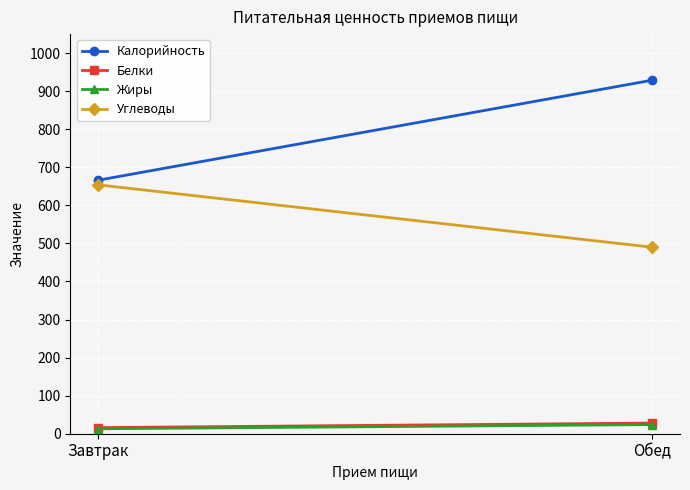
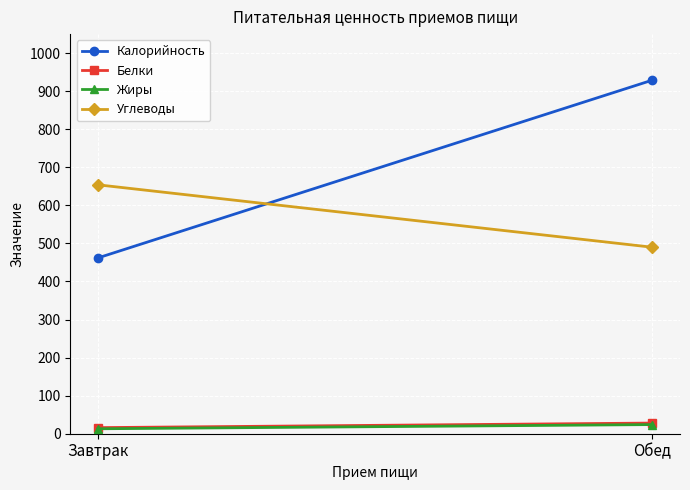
  {
    "Калорийность": {
-     "Завтрак": 670,
+     "Завтрак": 460,
      "Обед": 930
    },
    "Углеводы": {
      "Завтрак": 650,
      "Обед": 490
    }
  }
